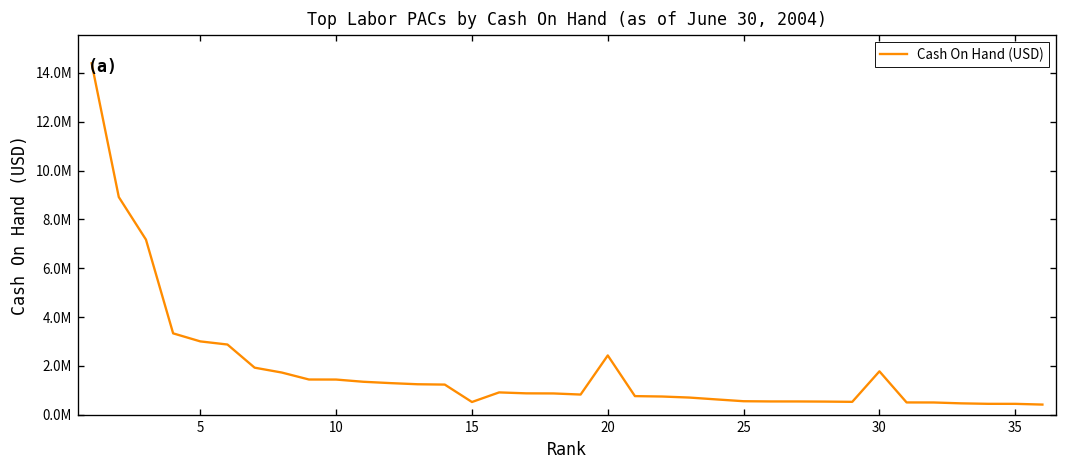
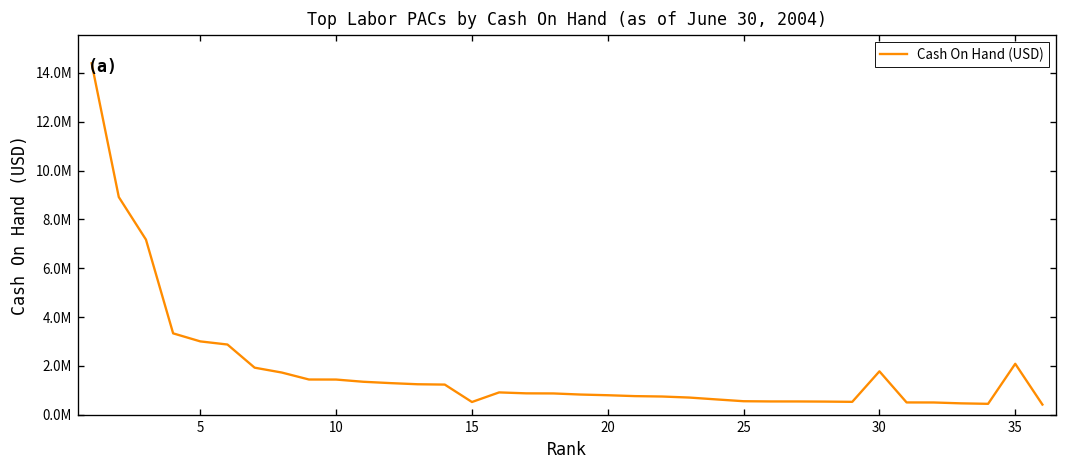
  {
    "5": 3000000,
    "10": 1400000,
    "15": 500000,
-   "20": 2400000,
+   "20": 800000,
    "25": 600000,
    "30": 1800000,
-   "35": 400000
+   "35": 2100000
  }
